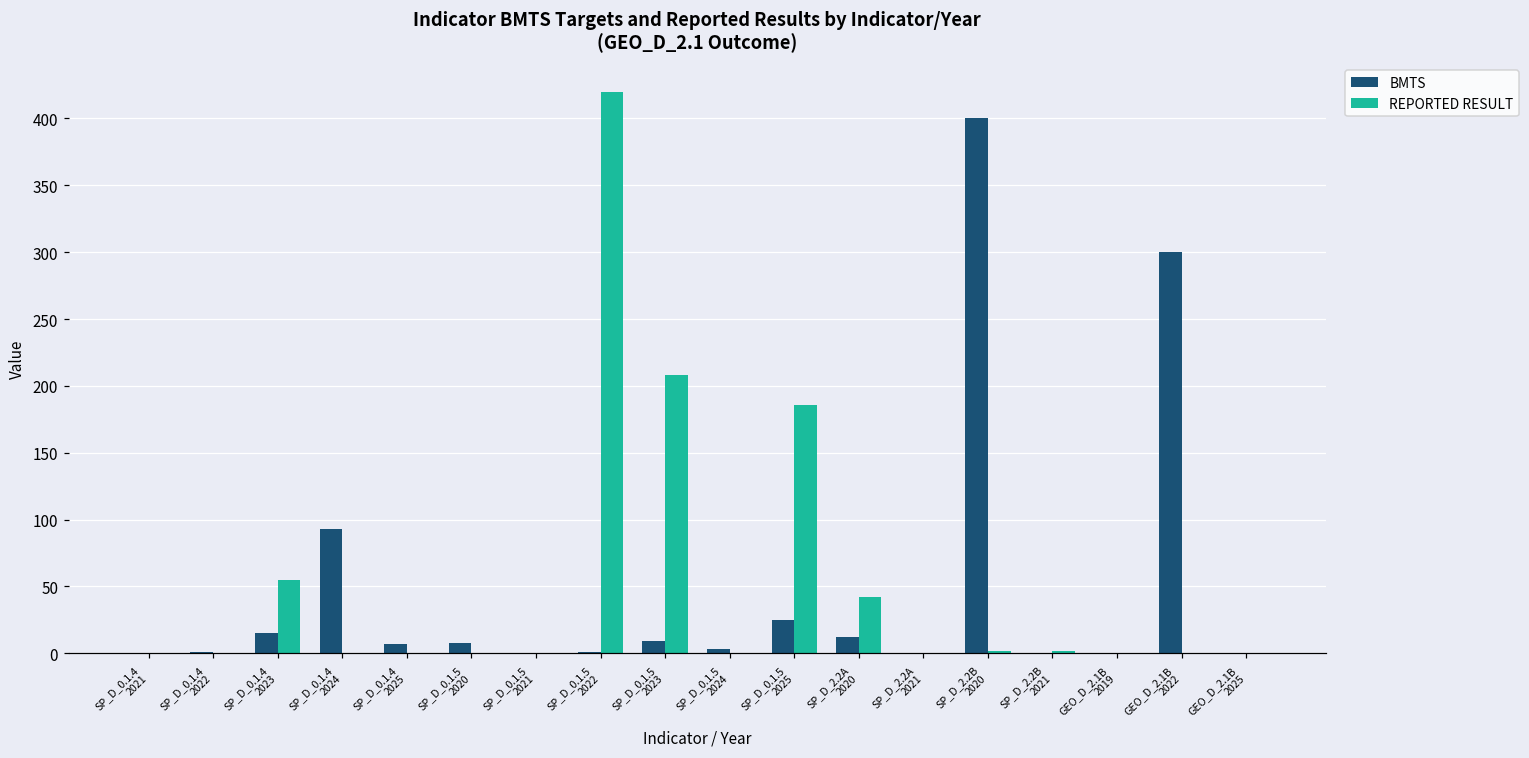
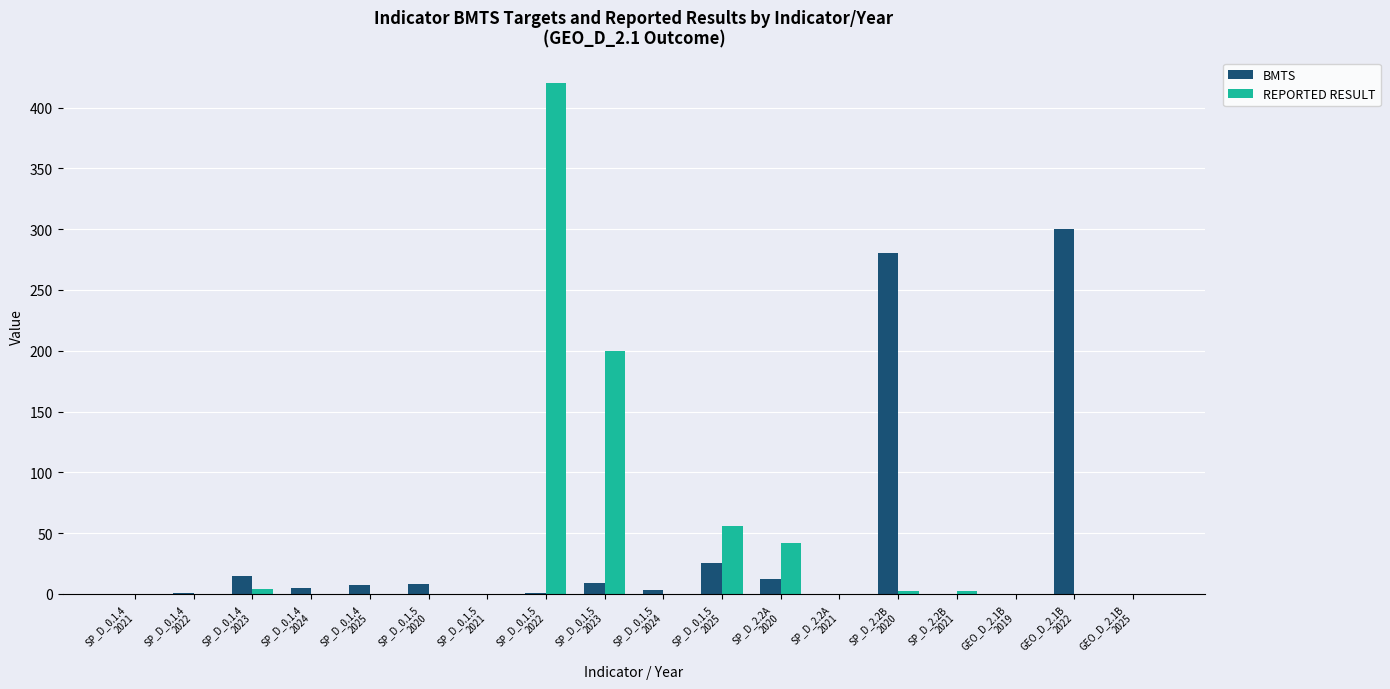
  {
    "BMTS": {
      "SP_D_0.1.4 2021": 0,
      "SP_D_0.1.4 2023": 15,
-     "SP_D_0.1.4 2024": 93,
+     "SP_D_0.1.4 2024": 5,
      "SP_D_0.1.4 2025": 7,
      "SP_D_0.1.5 2020": 8,
      "SP_D_0.1.5 2021": 0,
      "SP_D_0.1.5 2023": 9,
      "SP_D_0.1.5 2024": 3,
      "SP_D_0.1.5 2025": 25,
      "SP_D_2.2A 2020": 12,
      "SP_D_2.2A 2021": 0,
-     "SP_D_2.2B 2020": 400,
+     "SP_D_2.2B 2020": 280,
      "SP_D_2.2B 2021": 0,
      "GEO_D_2.1B 2019": 0,
      "GEO_D_2.1B 2022": 300,
      "GEO_D_2.1B 2025": 0
    },
    "REPORTED RESULT": {
      "SP_D_0.1.4 2021": 0,
      "SP_D_0.1.4 2022": 0,
-     "SP_D_0.1.4 2023": 55,
+     "SP_D_0.1.4 2023": 4,
      "SP_D_0.1.4 2024": 0,
      "SP_D_0.1.4 2025": 0,
      "SP_D_0.1.5 2020": 0,
      "SP_D_0.1.5 2021": 0,
      "SP_D_0.1.5 2022": 420,
-     "SP_D_0.1.5 2023": 208,
+     "SP_D_0.1.5 2023": 200,
      "SP_D_0.1.5 2024": 0,
-     "SP_D_0.1.5 2025": 186,
+     "SP_D_0.1.5 2025": 56,
      "SP_D_2.2A 2020": 42,
      "SP_D_2.2A 2021": 0,
      "GEO_D_2.1B 2019": 0,
      "GEO_D_2.1B 2022": 0,
      "GEO_D_2.1B 2025": 0
    }
  }
